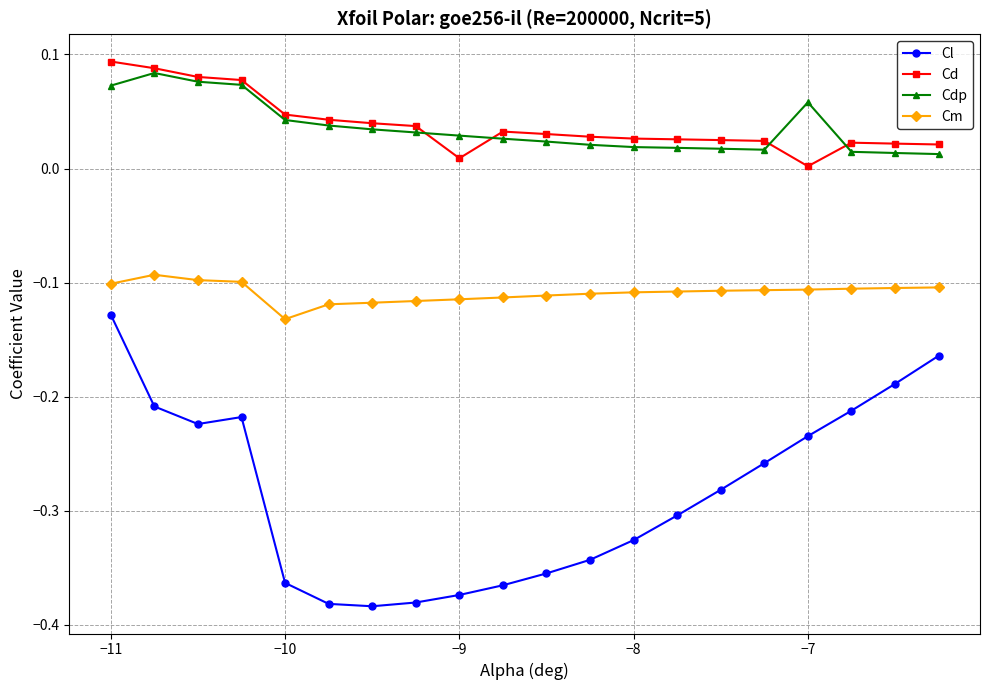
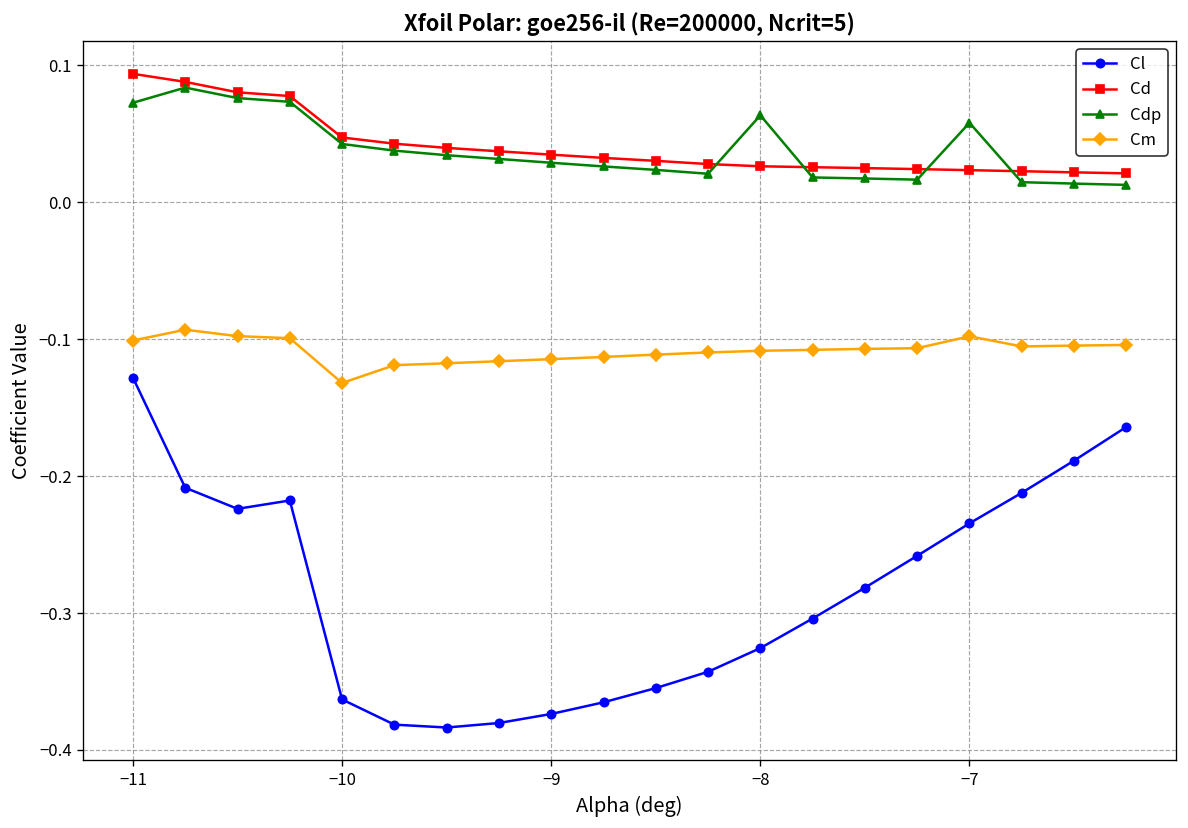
  {
    "Cl": {
      "−11": -0.128,
      "−10": -0.363,
      "−9": -0.374,
      "−8": -0.326,
      "−7": -0.235
    },
    "Cd": {
      "−11": 0.094,
      "−10": 0.047,
-     "−9": 0.009,
+     "−9": 0.035,
      "−8": 0.026,
-     "−7": 0.002
+     "−7": 0.023
    },
    "Cdp": {
      "−11": 0.073,
      "−10": 0.043,
      "−9": 0.029,
-     "−8": 0.019,
+     "−8": 0.063,
      "−7": 0.058
    },
    "Cm": {
      "−11": -0.101,
      "−10": -0.132,
      "−9": -0.115,
      "−8": -0.109,
-     "−7": -0.106
+     "−7": -0.098
    }
  }
